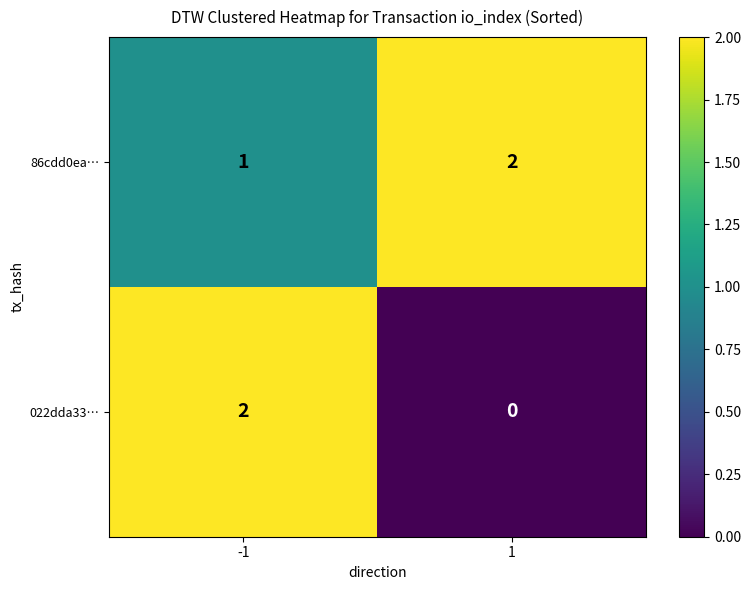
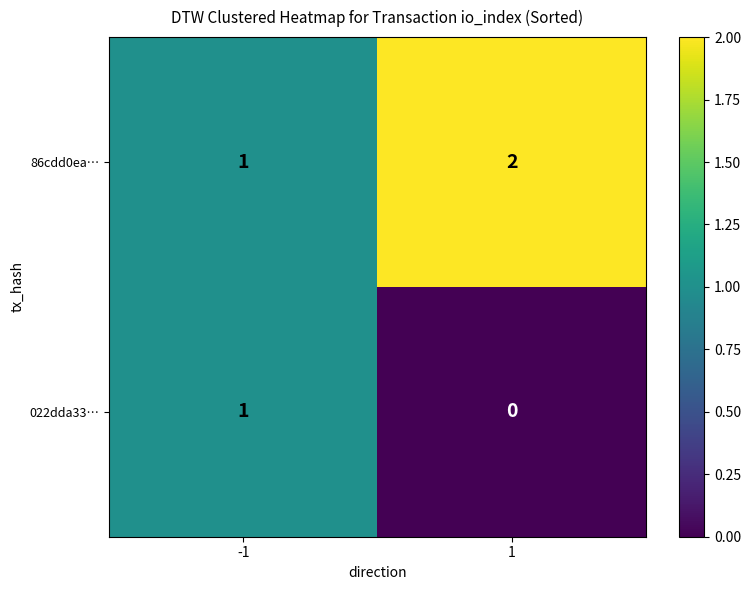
  {
    "86cdd0ea…": {
      "-1": 1,
      "1": 2
    },
    "022dda33…": {
-     "-1": 2,
+     "-1": 1,
      "1": 0
    }
  }
